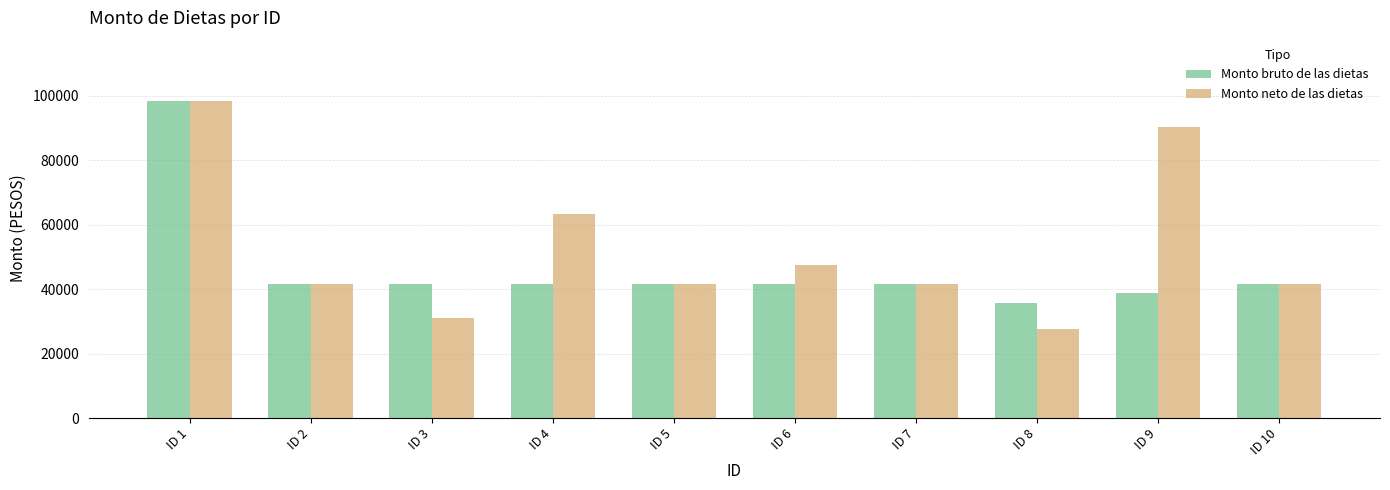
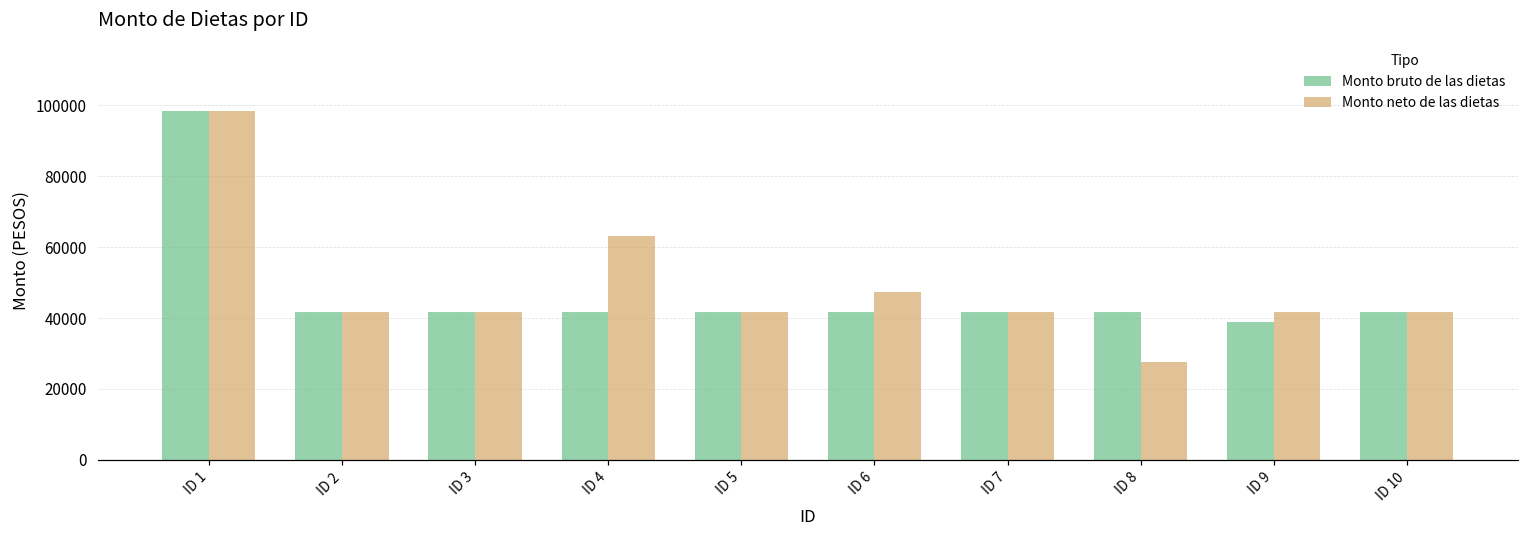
  {
    "Monto bruto de las dietas": {
      "ID 1": 98000,
      "ID 2": 42000,
      "ID 3": 42000,
      "ID 4": 42000,
      "ID 5": 42000,
      "ID 6": 42000,
      "ID 7": 42000,
-     "ID 8": 36000,
+     "ID 8": 42000,
      "ID 9": 39000,
      "ID 10": 42000
    },
    "Monto neto de las dietas": {
      "ID 1": 98000,
      "ID 2": 42000,
-     "ID 3": 31000,
+     "ID 3": 42000,
      "ID 4": 63000,
      "ID 5": 42000,
      "ID 6": 47000,
      "ID 7": 42000,
      "ID 8": 28000,
-     "ID 9": 90000,
+     "ID 9": 42000,
      "ID 10": 42000
    }
  }
